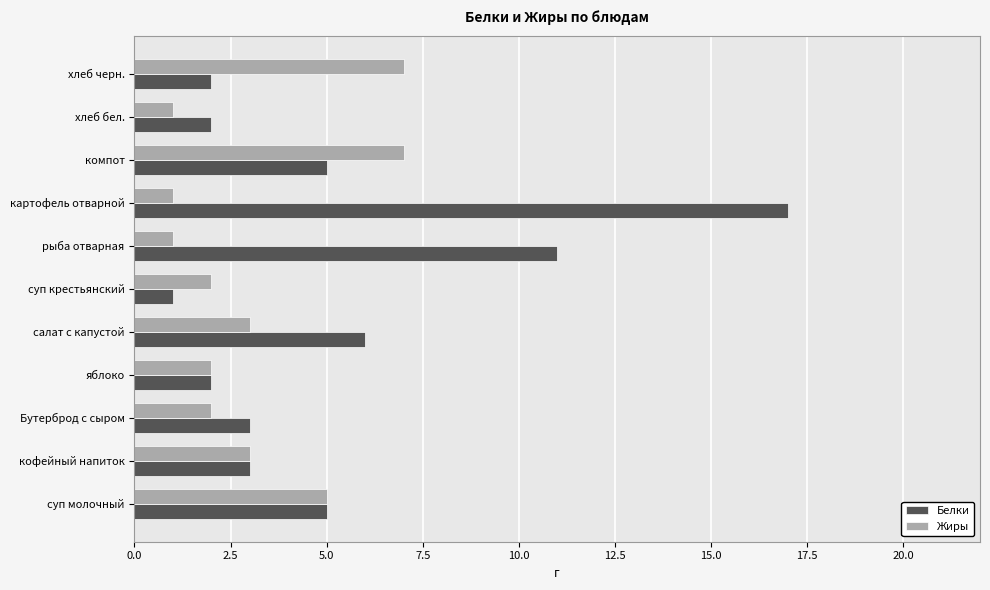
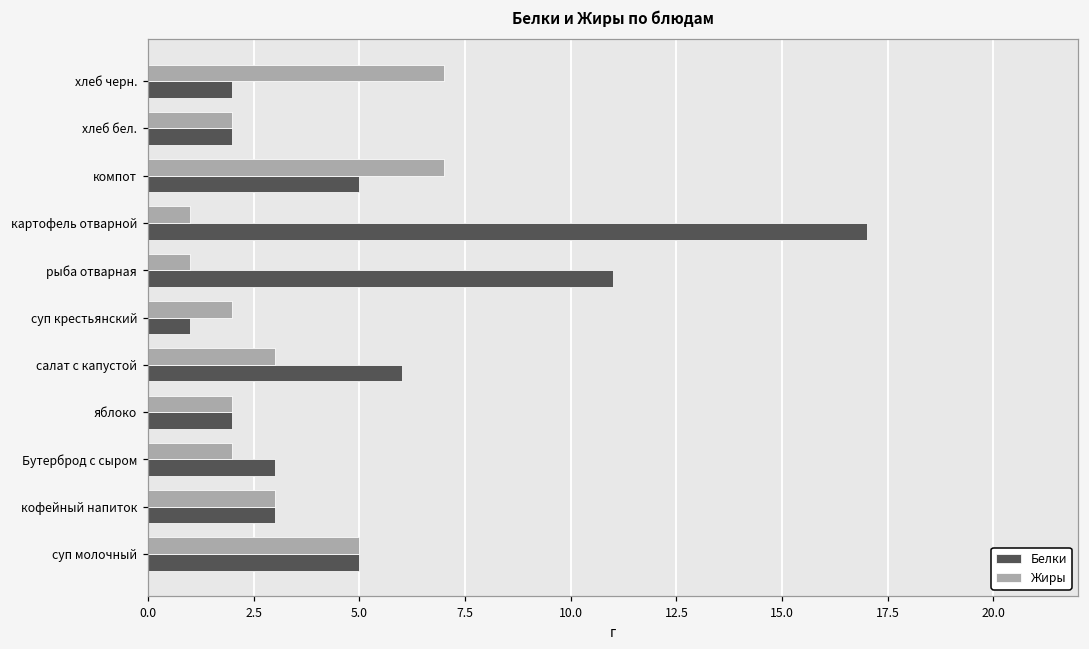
  {
    "Белки": {
      "хлеб черн.": 2,
      "хлеб бел.": 2,
      "компот": 5,
      "картофель отварной": 17,
      "рыба отварная": 11,
      "суп крестьянский": 1,
      "салат с капустой": 6,
      "яблоко": 2,
      "Бутерброд с сыром": 3,
      "кофейный напиток": 3,
      "суп молочный": 5
    },
    "Жиры": {
      "хлеб черн.": 7,
-     "хлеб бел.": 1,
+     "хлеб бел.": 2,
      "компот": 7,
      "картофель отварной": 1,
      "рыба отварная": 1,
      "суп крестьянский": 2,
      "салат с капустой": 3,
      "яблоко": 2,
      "Бутерброд с сыром": 2,
      "кофейный напиток": 3,
      "суп молочный": 5
    }
  }
